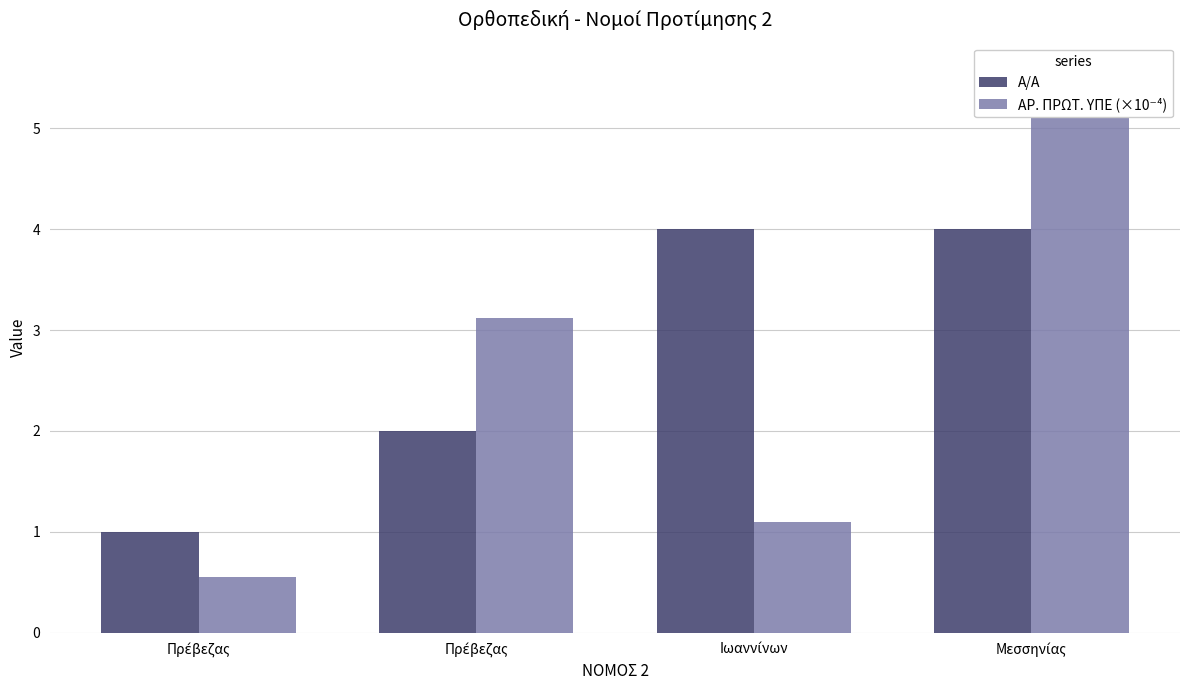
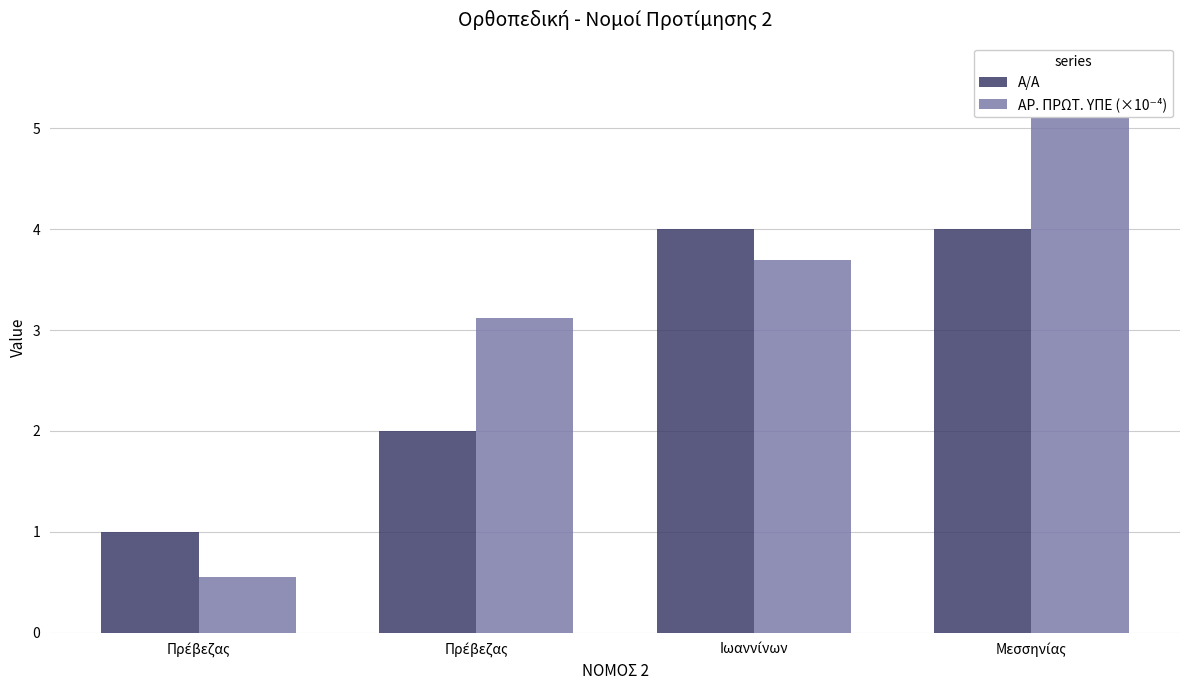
  {
    "Α/Α": {
      "Ιωαννίνων": 4.00,
      "Μεσσηνίας": 4.00
    },
    "ΑΡ. ΠΡΩΤ. ΥΠΕ (×10⁻⁴)": {
-     "Ιωαννίνων": 1.09
+     "Ιωαννίνων": 3.70
    }
  }
